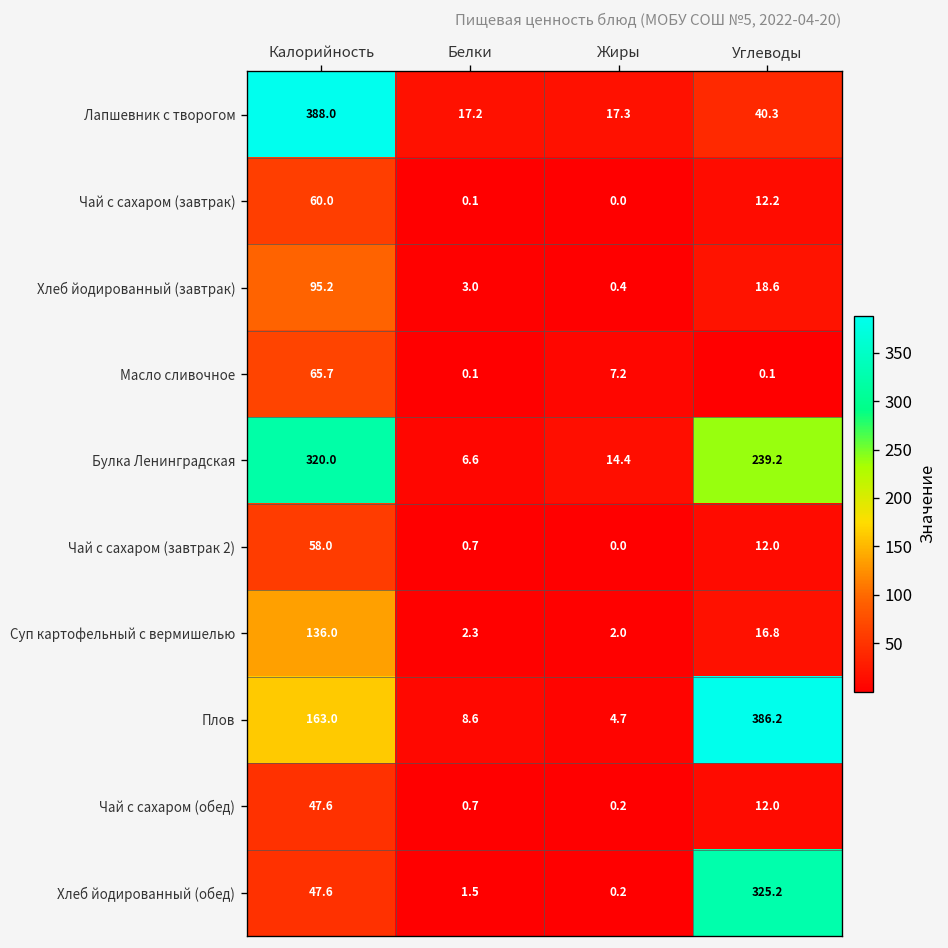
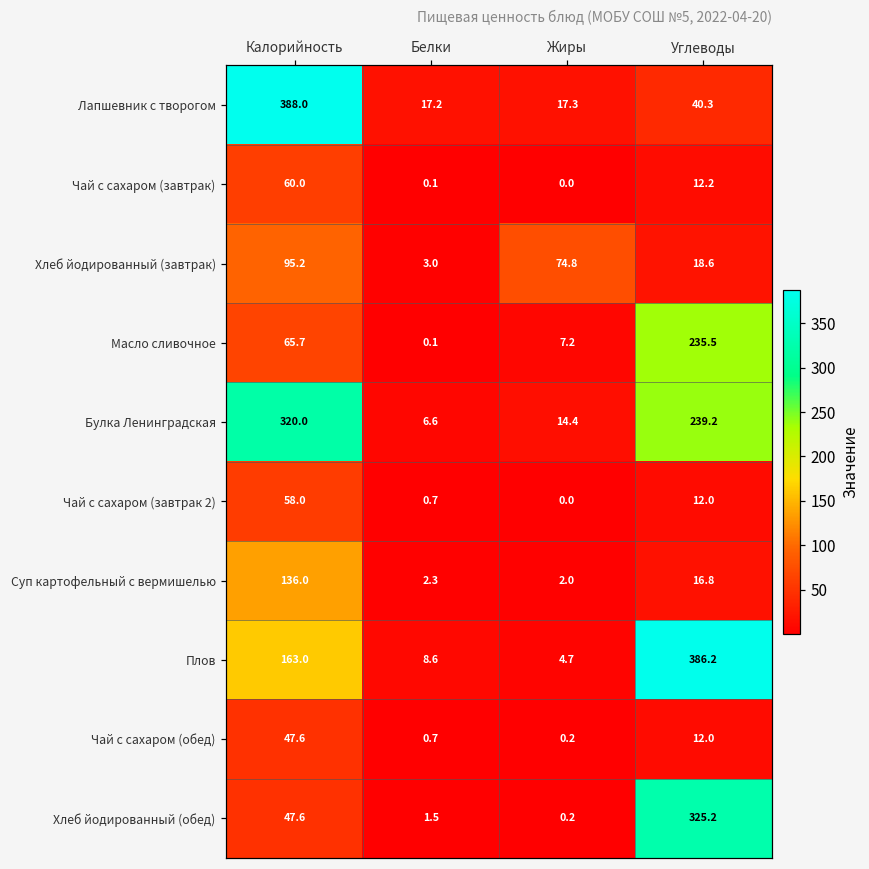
  {
    "Лапшевник с творогом": {
      "Калорийность": 388.0,
      "Белки": 17.2,
      "Жиры": 17.3,
      "Углеводы": 40.3
    },
    "Чай с сахаром (завтрак)": {
      "Калорийность": 60.0,
      "Белки": 0.1,
      "Жиры": 0.0,
      "Углеводы": 12.2
    },
    "Хлеб йодированный (завтрак)": {
      "Калорийность": 95.2,
      "Белки": 3.0,
-     "Жиры": 0.4,
+     "Жиры": 74.8,
      "Углеводы": 18.6
    },
    "Масло сливочное": {
      "Калорийность": 65.7,
      "Белки": 0.1,
      "Жиры": 7.2,
-     "Углеводы": 0.1
+     "Углеводы": 235.5
    },
    "Булка Ленинградская": {
      "Калорийность": 320.0,
      "Белки": 6.6,
      "Жиры": 14.4,
      "Углеводы": 239.2
    },
    "Чай с сахаром (завтрак 2)": {
      "Калорийность": 58.0,
      "Белки": 0.7,
      "Жиры": 0.0,
      "Углеводы": 12.0
    },
    "Суп картофельный с вермишелью": {
      "Калорийность": 136.0,
      "Белки": 2.3,
      "Жиры": 2.0,
      "Углеводы": 16.8
    },
    "Плов": {
      "Калорийность": 163.0,
      "Белки": 8.6,
      "Жиры": 4.7,
      "Углеводы": 386.2
    },
    "Чай с сахаром (обед)": {
      "Калорийность": 47.6,
      "Белки": 0.7,
      "Жиры": 0.2,
      "Углеводы": 12.0
    },
    "Хлеб йодированный (обед)": {
      "Калорийность": 47.6,
      "Белки": 1.5,
      "Жиры": 0.2,
      "Углеводы": 325.2
    }
  }
